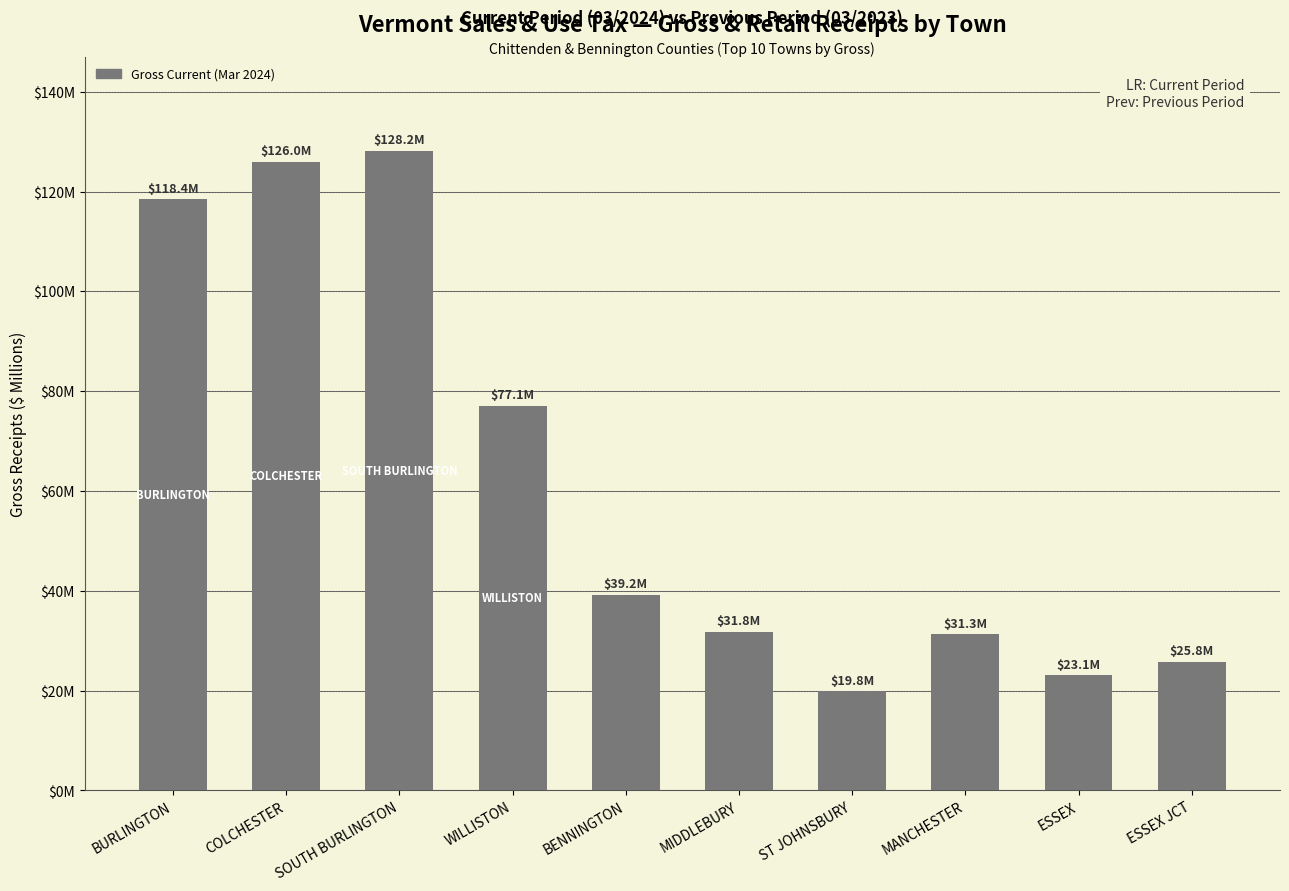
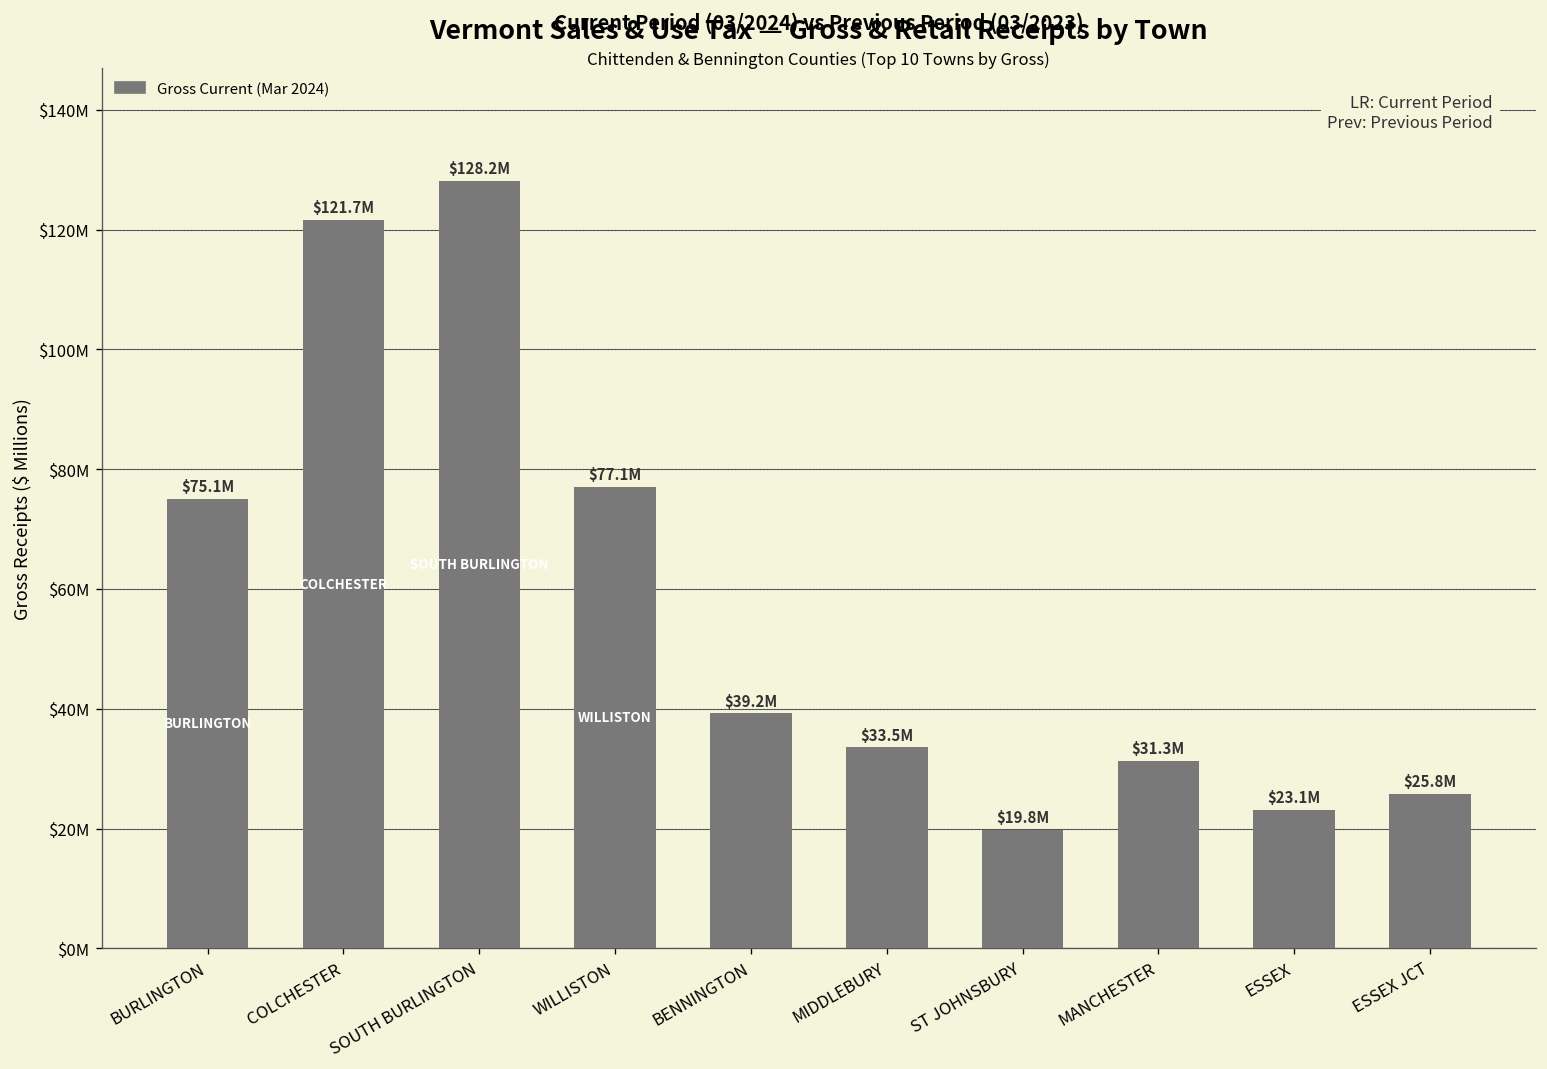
  {
-   "BURLINGTON": "$118.4M",
-   "COLCHESTER": "$126.0M",
+   "BURLINGTON": "$75.1M",
+   "COLCHESTER": "$121.7M",
    "SOUTH BURLINGTON": "$128.2M",
    "WILLISTON": "$77.1M",
    "BENNINGTON": "$39.2M",
-   "MIDDLEBURY": "$31.8M",
+   "MIDDLEBURY": "$33.5M",
    "ST JOHNSBURY": "$19.8M",
    "MANCHESTER": "$31.3M",
    "ESSEX": "$23.1M",
    "ESSEX JCT": "$25.8M"
  }
